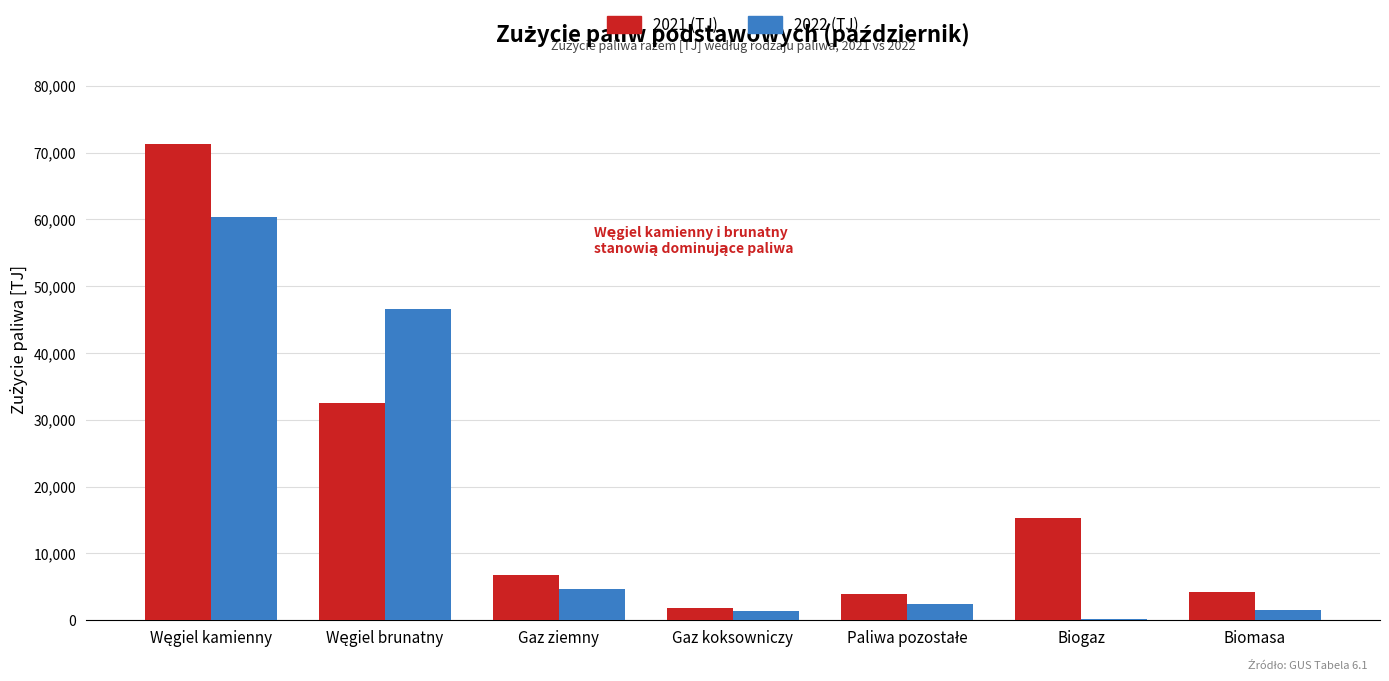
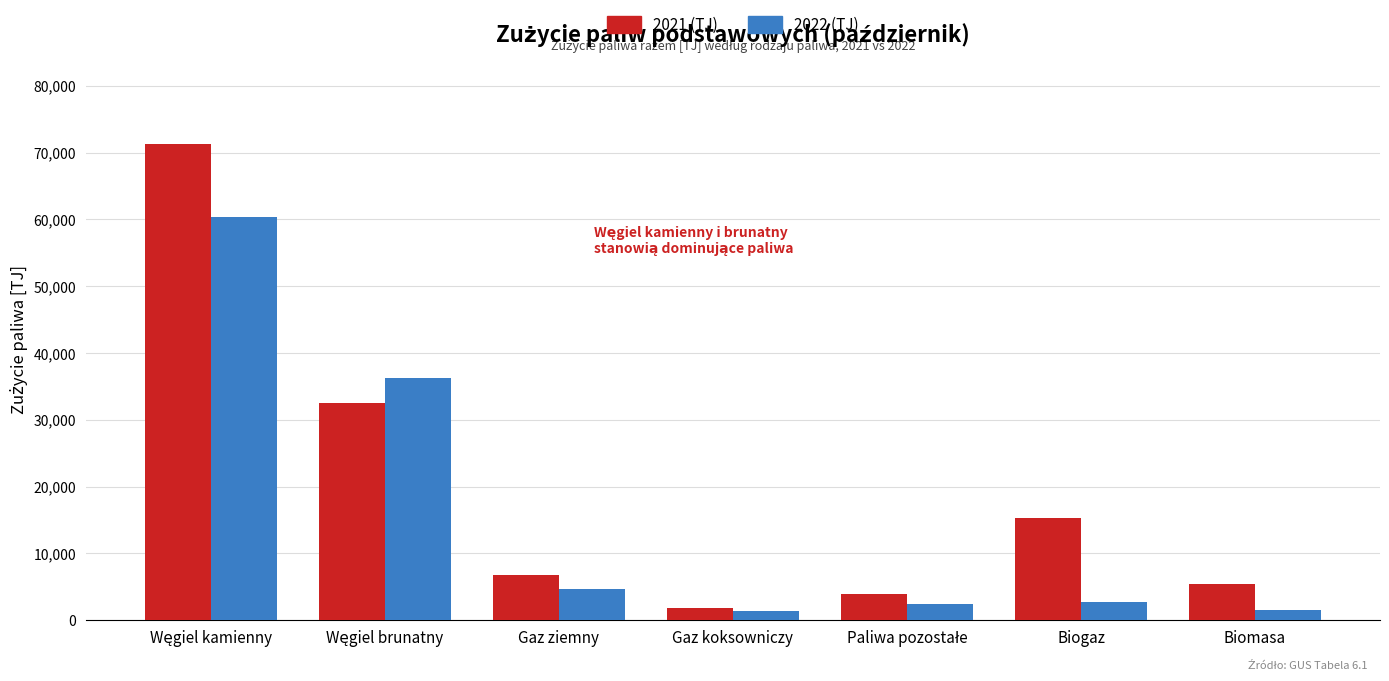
  {
    "2021 (TJ)": {
      "Węgiel kamienny": "71,000",
      "Węgiel brunatny": "32,000",
      "Gaz ziemny": "7,000",
      "Gaz koksowniczy": "2,000",
      "Paliwa pozostałe": "4,000",
      "Biogaz": "15,000",
-     "Biomasa": "4,000"
+     "Biomasa": "5,000"
    },
    "2022 (TJ)": {
      "Węgiel kamienny": "60,000",
-     "Węgiel brunatny": "47,000",
+     "Węgiel brunatny": "36,000",
      "Gaz ziemny": "5,000",
      "Gaz koksowniczy": "1,000",
      "Paliwa pozostałe": "3,000",
-     "Biogaz": "0",
+     "Biogaz": "3,000",
      "Biomasa": "2,000"
    }
  }
